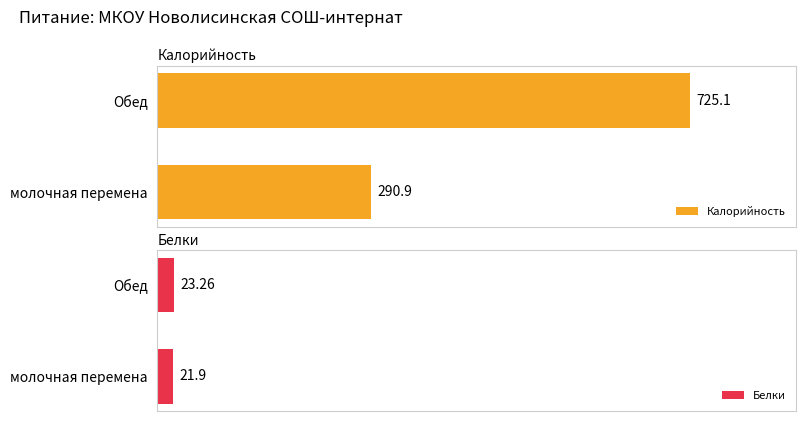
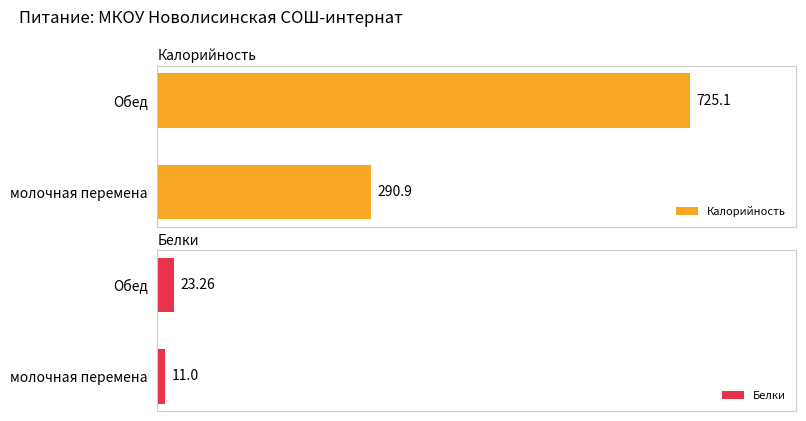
  {
    "Калорийность": {
      "Обед": 725.1,
      "молочная перемена": 290.9
    },
    "Белки": {
      "Обед": 23.26,
-     "молочная перемена": 21.9
+     "молочная перемена": 11.0
    }
  }
